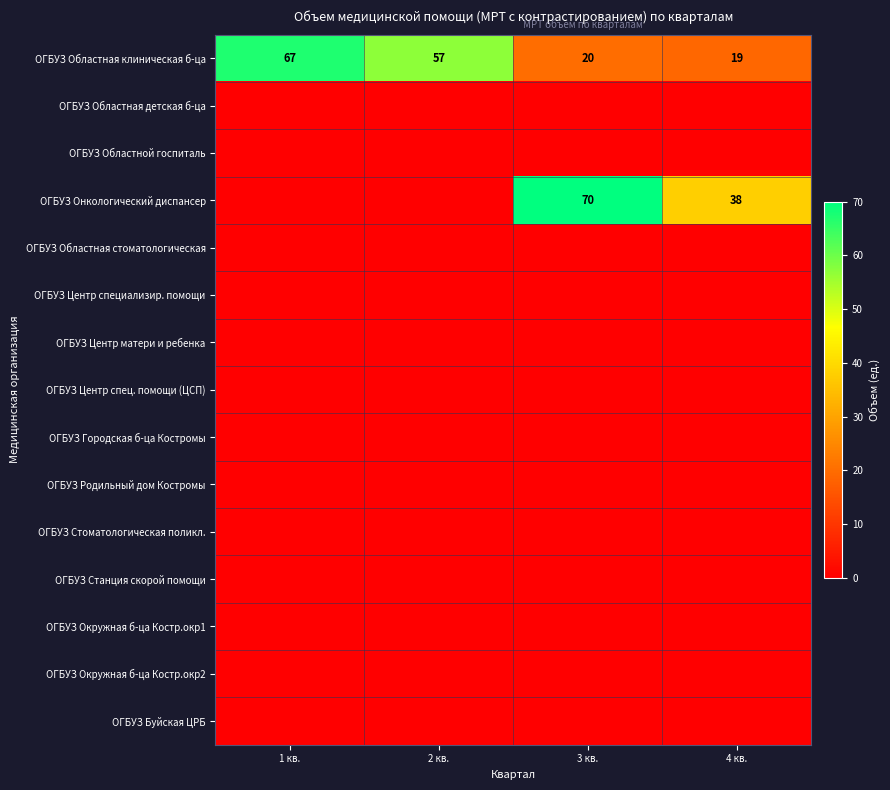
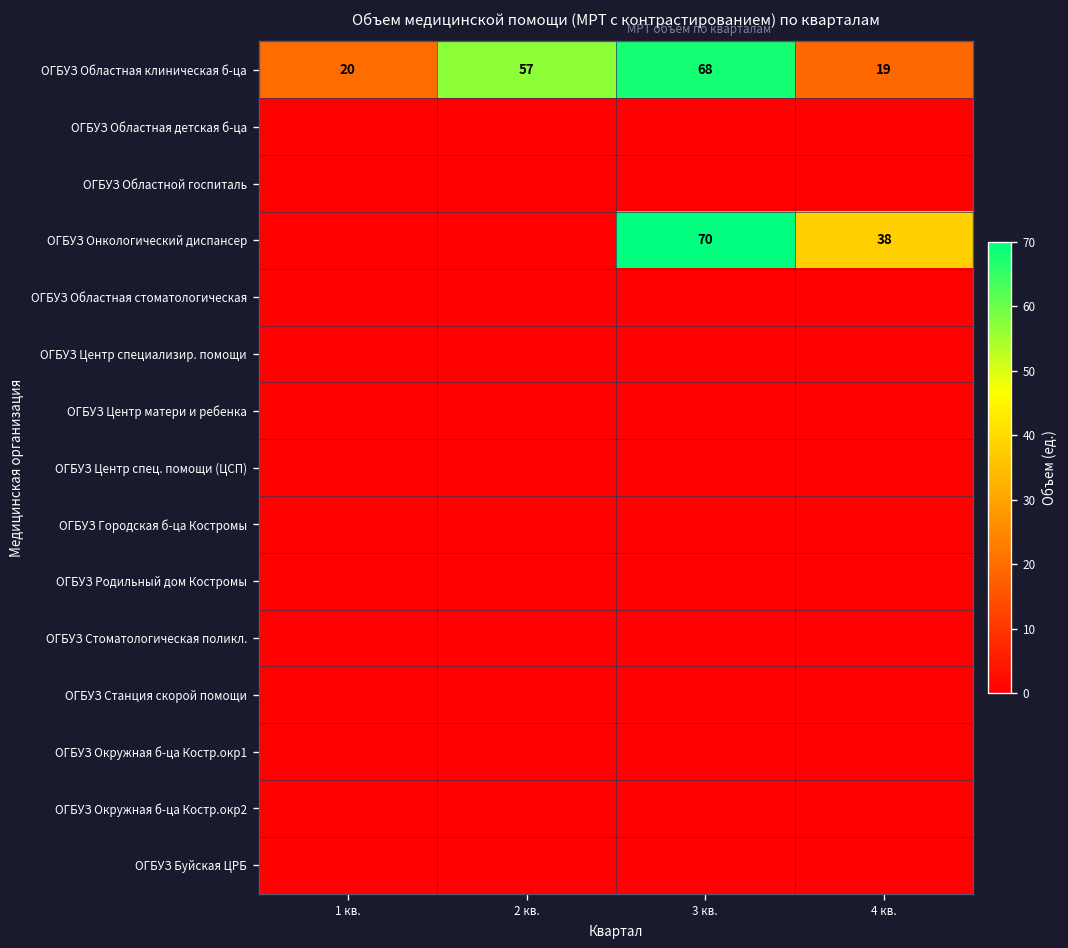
  {
    "ОГБУЗ Областная клиническая б-ца": {
-     "1 кв.": 67,
+     "1 кв.": 20,
      "2 кв.": 57,
-     "3 кв.": 20,
+     "3 кв.": 68,
      "4 кв.": 19
    },
    "ОГБУЗ Онкологический диспансер": {
      "3 кв.": 70,
      "4 кв.": 38
    }
  }
